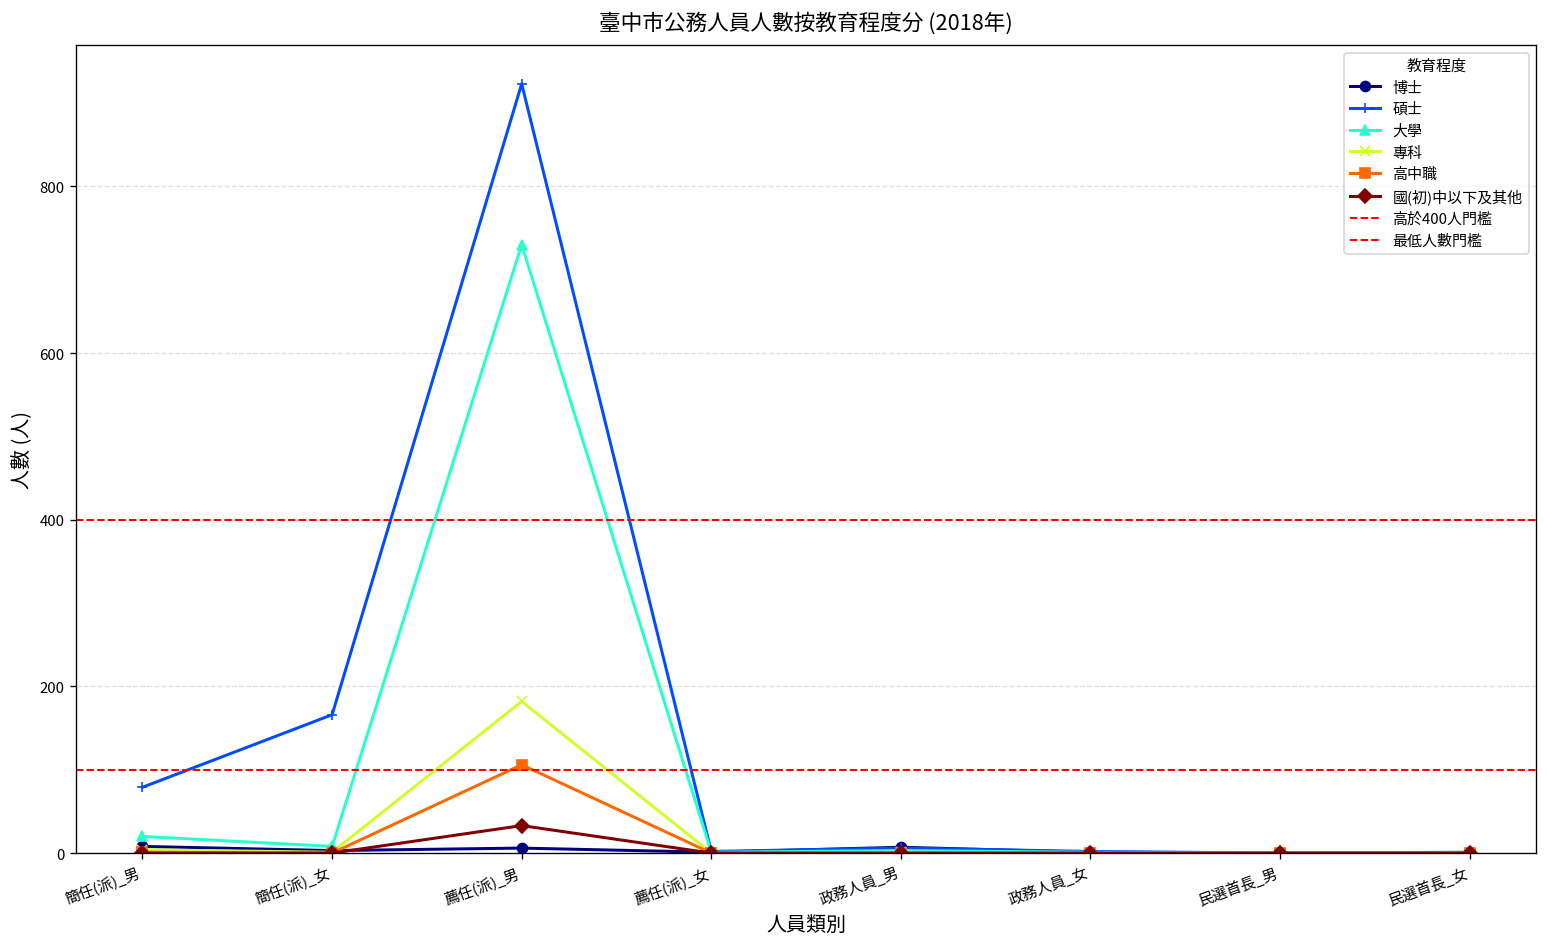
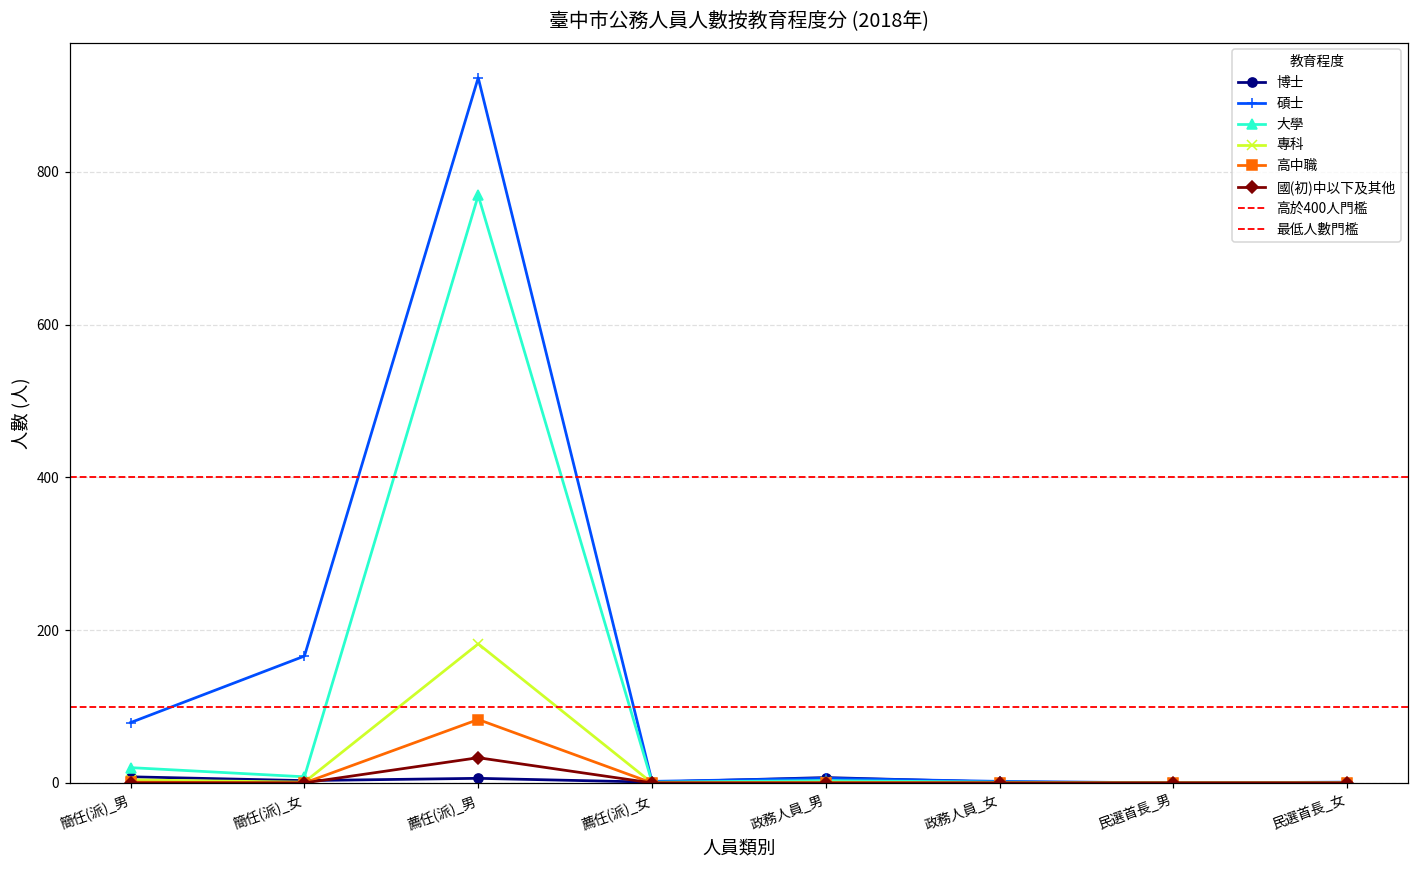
  {
    "博士": {
      "簡任(派)_男": 10,
      "薦任(派)_男": 10
    },
    "碩士": {
      "簡任(派)_男": 80,
      "簡任(派)_女": 170,
      "薦任(派)_男": 920
    },
    "大學": {
      "簡任(派)_男": 20,
      "簡任(派)_女": 10,
-     "薦任(派)_男": 730
+     "薦任(派)_男": 770
    },
    "專科": {
      "薦任(派)_男": 180
    },
    "高中職": {
-     "薦任(派)_男": 110
+     "薦任(派)_男": 80
    },
    "國(初)中以下及其他": {
      "薦任(派)_男": 30
    }
  }
